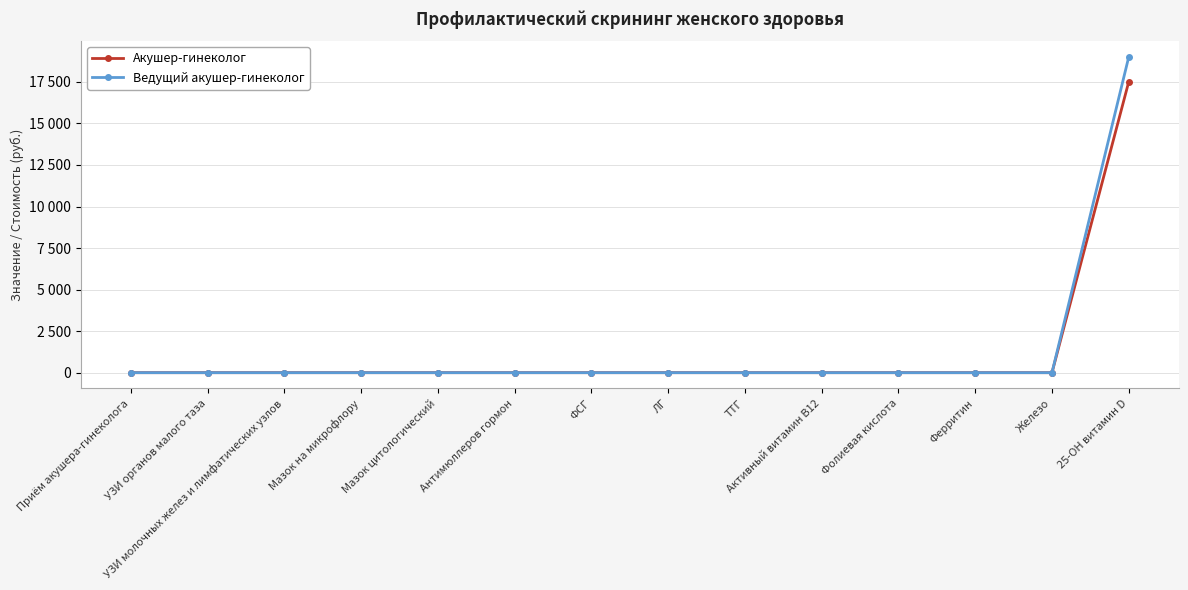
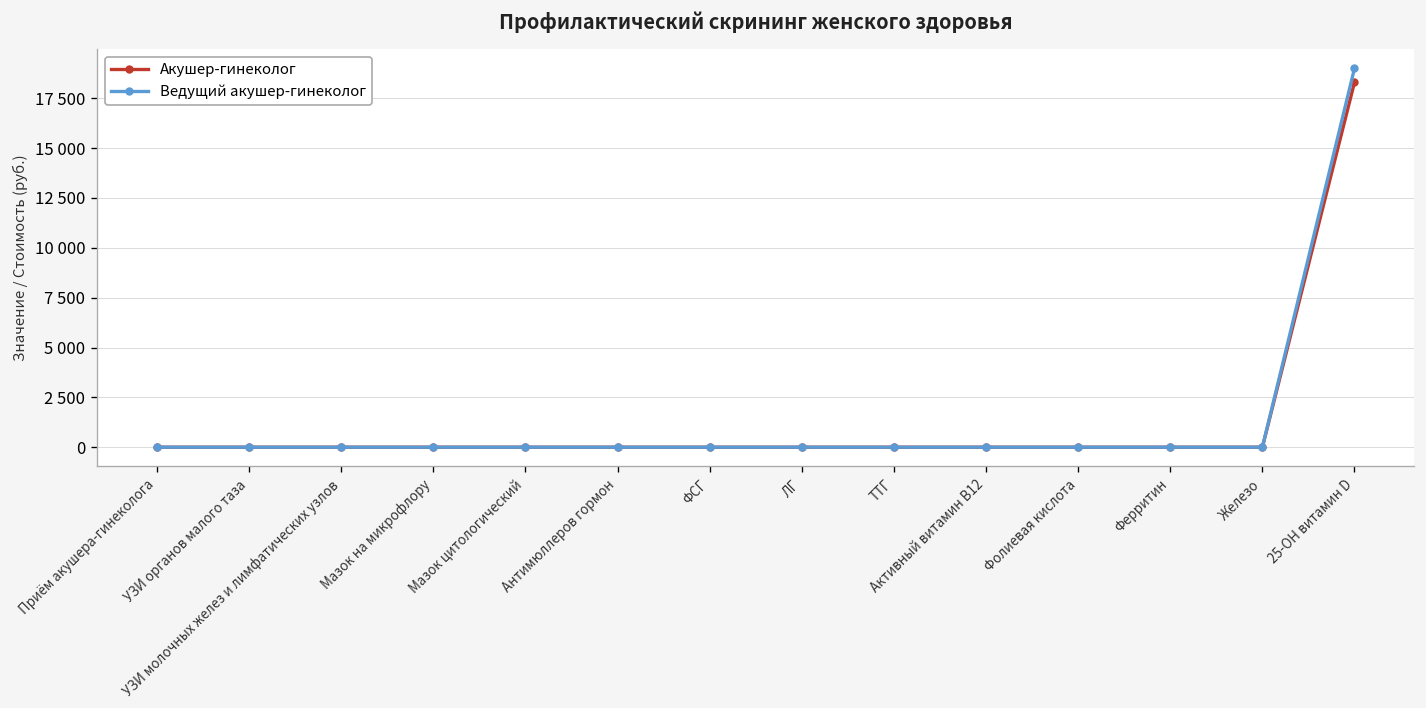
  {
    "Акушер-гинеколог": {
-     "25-ОН витамин D": 17500
+     "25-ОН витамин D": 18300
    },
    "Ведущий акушер-гинеколог": {
      "25-ОН витамин D": 19000
    }
  }
